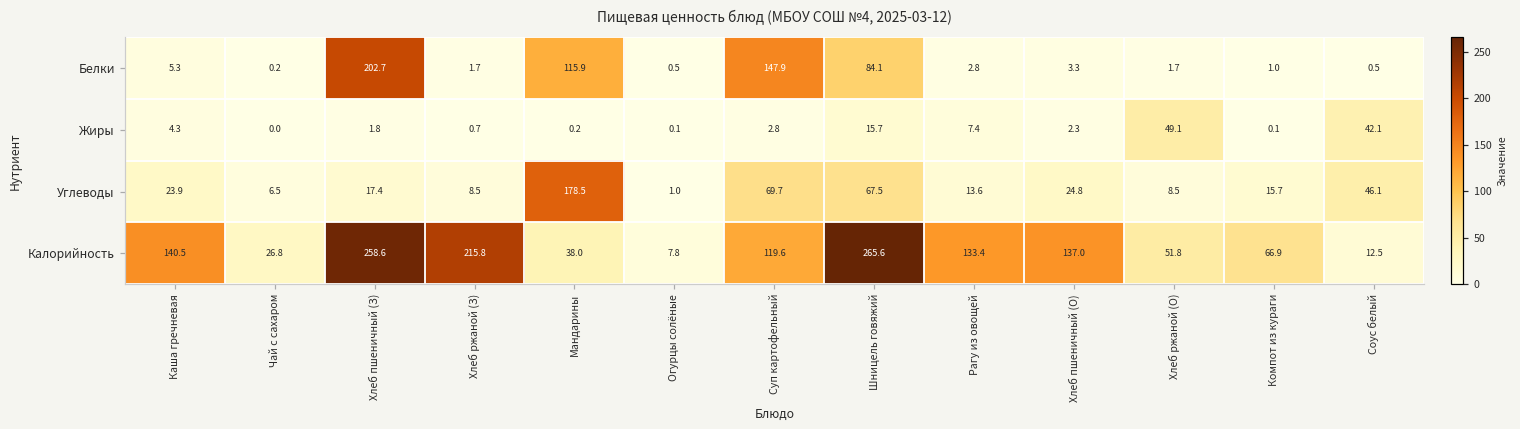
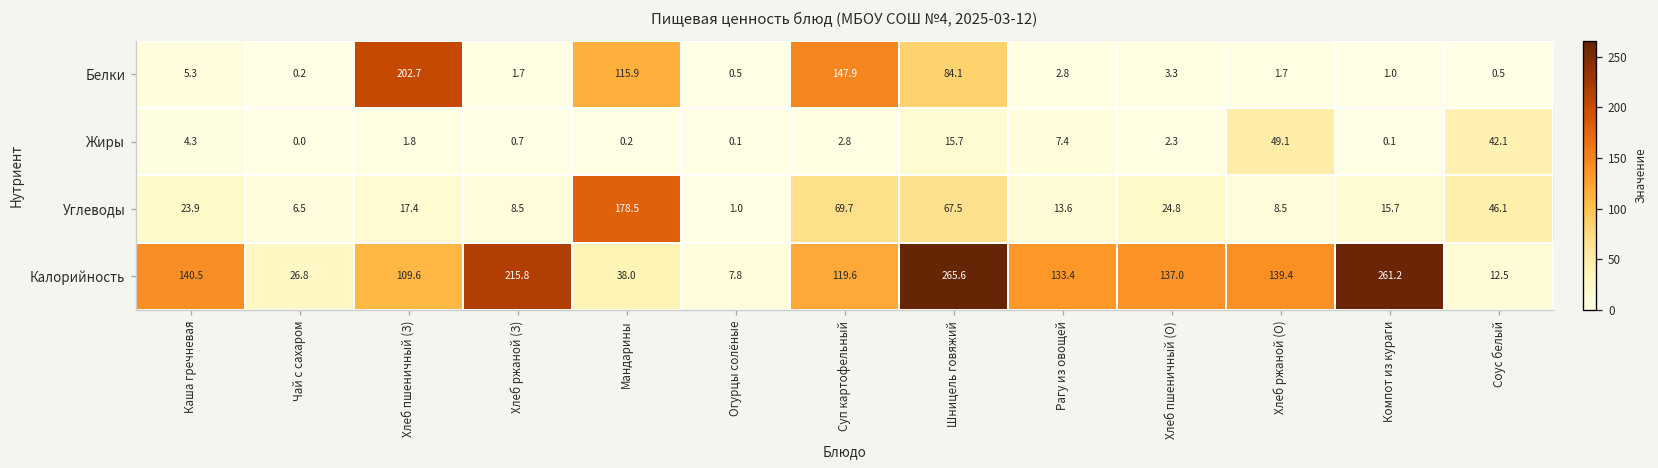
  {
    "Белки": {
      "Каша гречневая": 5.3,
      "Чай с сахаром": 0.2,
      "Хлеб пшеничный (З)": 202.7,
      "Хлеб ржаной (З)": 1.7,
      "Мандарины": 115.9,
      "Огурцы солёные": 0.5,
      "Суп картофельный": 147.9,
      "Шницель говяжий": 84.1,
      "Рагу из овощей": 2.8,
      "Хлеб пшеничный (О)": 3.3,
      "Хлеб ржаной (О)": 1.7,
      "Компот из кураги": 1.0,
      "Соус белый": 0.5
    },
    "Жиры": {
      "Каша гречневая": 4.3,
      "Чай с сахаром": 0.0,
      "Хлеб пшеничный (З)": 1.8,
      "Хлеб ржаной (З)": 0.7,
      "Мандарины": 0.2,
      "Огурцы солёные": 0.1,
      "Суп картофельный": 2.8,
      "Шницель говяжий": 15.7,
      "Рагу из овощей": 7.4,
      "Хлеб пшеничный (О)": 2.3,
      "Хлеб ржаной (О)": 49.1,
      "Компот из кураги": 0.1,
      "Соус белый": 42.1
    },
    "Углеводы": {
      "Каша гречневая": 23.9,
      "Чай с сахаром": 6.5,
      "Хлеб пшеничный (З)": 17.4,
      "Хлеб ржаной (З)": 8.5,
      "Мандарины": 178.5,
      "Огурцы солёные": 1.0,
      "Суп картофельный": 69.7,
      "Шницель говяжий": 67.5,
      "Рагу из овощей": 13.6,
      "Хлеб пшеничный (О)": 24.8,
      "Хлеб ржаной (О)": 8.5,
      "Компот из кураги": 15.7,
      "Соус белый": 46.1
    },
    "Калорийность": {
      "Каша гречневая": 140.5,
      "Чай с сахаром": 26.8,
-     "Хлеб пшеничный (З)": 258.6,
+     "Хлеб пшеничный (З)": 109.6,
      "Хлеб ржаной (З)": 215.8,
      "Мандарины": 38.0,
      "Огурцы солёные": 7.8,
      "Суп картофельный": 119.6,
      "Шницель говяжий": 265.6,
      "Рагу из овощей": 133.4,
      "Хлеб пшеничный (О)": 137.0,
-     "Хлеб ржаной (О)": 51.8,
-     "Компот из кураги": 66.9,
+     "Хлеб ржаной (О)": 139.4,
+     "Компот из кураги": 261.2,
      "Соус белый": 12.5
    }
  }
